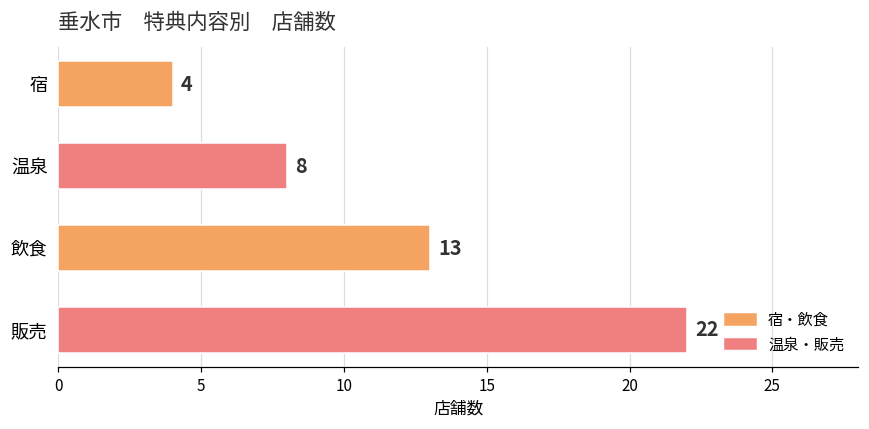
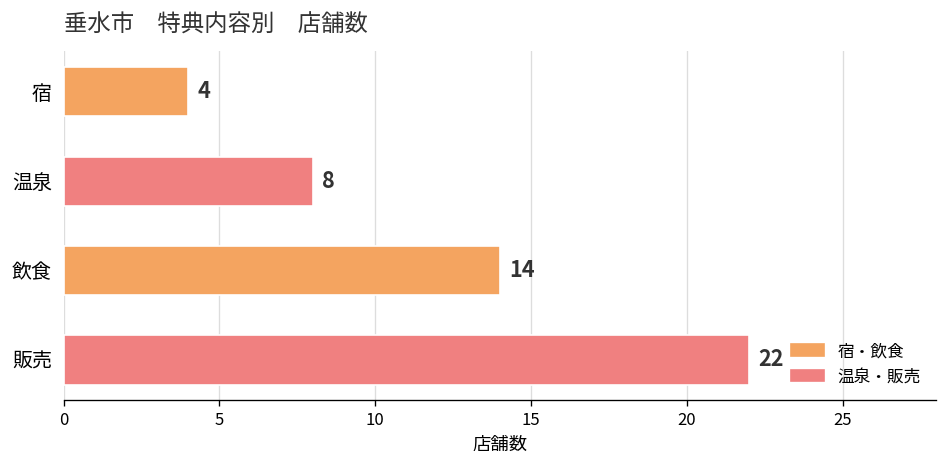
  {
    "宿": 4,
    "温泉": 8,
-   "飲食": 13,
+   "飲食": 14,
    "販売": 22
  }
